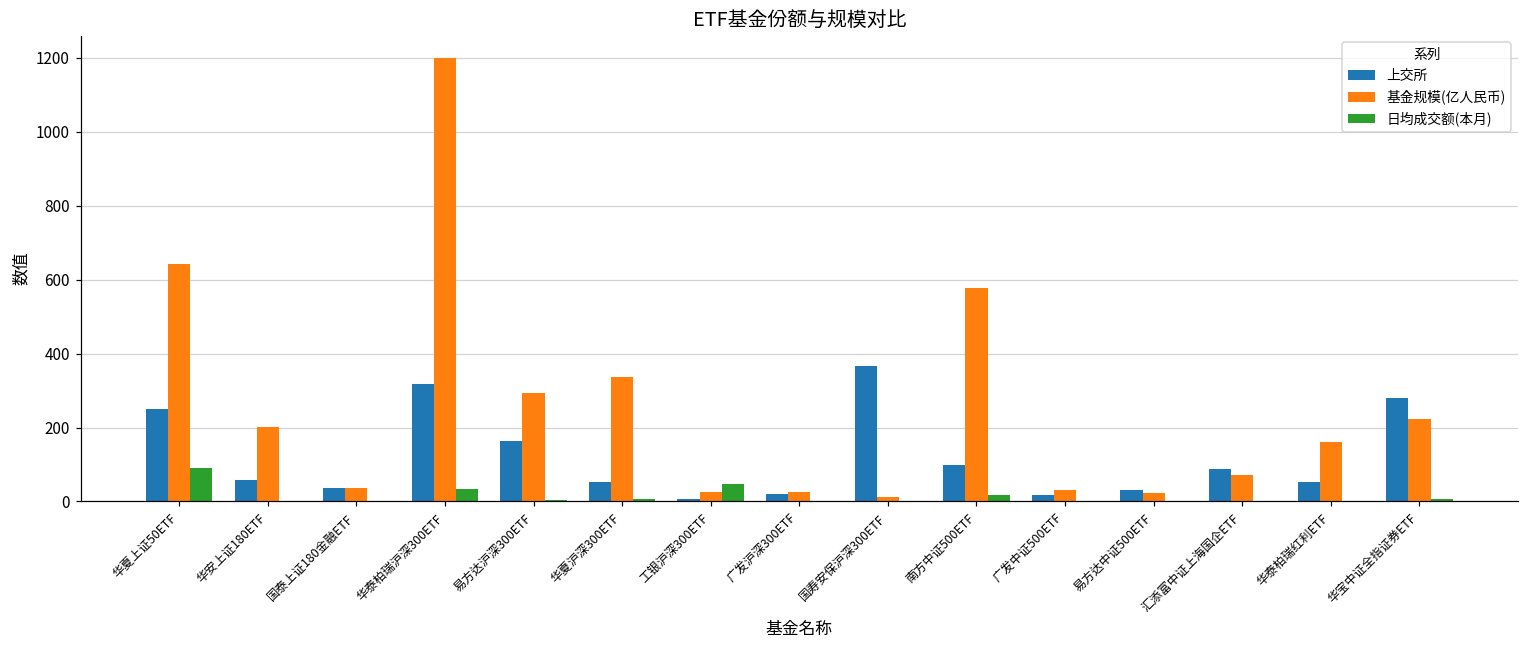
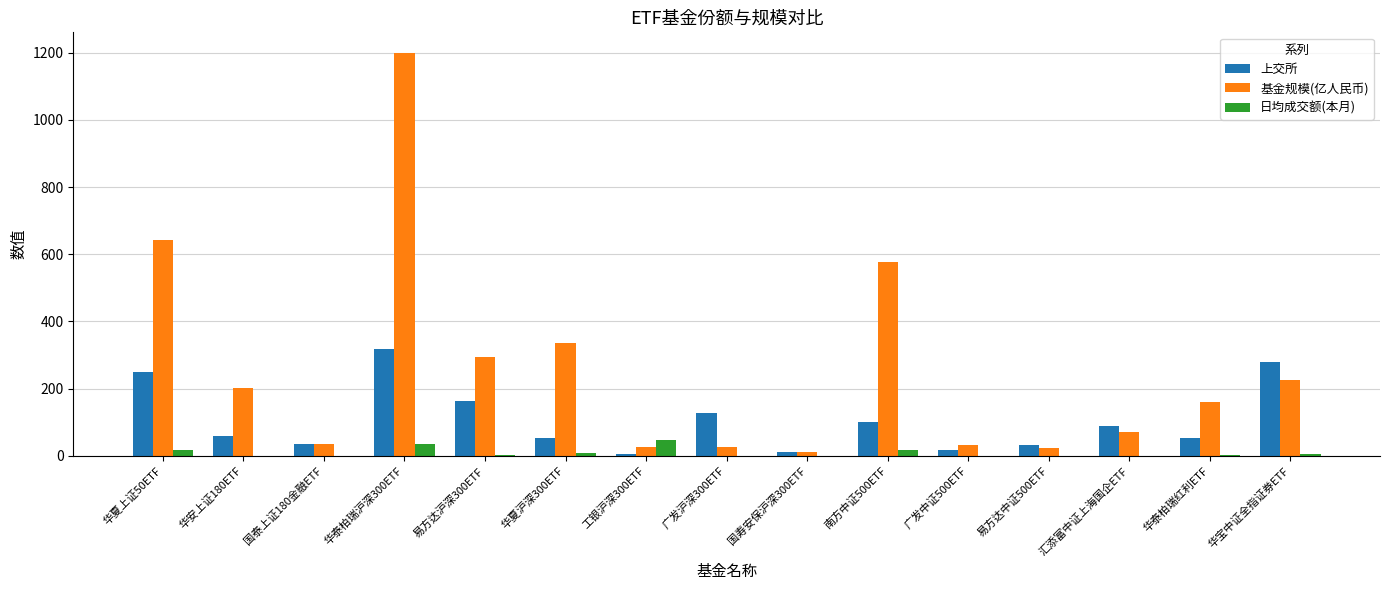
  {
    "上交所": {
      "华夏上证50ETF": 250,
      "华安上证180ETF": 60,
      "国泰上证180金融ETF": 40,
      "华泰柏瑞沪深300ETF": 320,
      "易方达沪深300ETF": 160,
      "华夏沪深300ETF": 50,
-     "广发沪深300ETF": 20,
-     "国寿安保沪深300ETF": 370,
+     "广发沪深300ETF": 130,
+     "国寿安保沪深300ETF": 10,
      "南方中证500ETF": 100,
      "广发中证500ETF": 20,
      "易方达中证500ETF": 30,
      "汇添富中证上海国企ETF": 90,
      "华泰柏瑞红利ETF": 50,
      "华宝中证全指证券ETF": 280
    },
    "基金规模(亿人民币)": {
      "华夏上证50ETF": 640,
      "华安上证180ETF": 200,
      "国泰上证180金融ETF": 40,
      "华泰柏瑞沪深300ETF": 1200,
      "易方达沪深300ETF": 290,
      "华夏沪深300ETF": 340,
      "工银沪深300ETF": 30,
      "广发沪深300ETF": 30,
      "国寿安保沪深300ETF": 10,
      "南方中证500ETF": 580,
      "广发中证500ETF": 30,
      "易方达中证500ETF": 20,
      "汇添富中证上海国企ETF": 70,
      "华泰柏瑞红利ETF": 160,
      "华宝中证全指证券ETF": 220
    },
    "日均成交额(本月)": {
-     "华夏上证50ETF": 90,
+     "华夏上证50ETF": 20,
      "华泰柏瑞沪深300ETF": 30,
      "华夏沪深300ETF": 10,
      "工银沪深300ETF": 50,
      "南方中证500ETF": 20
    }
  }
